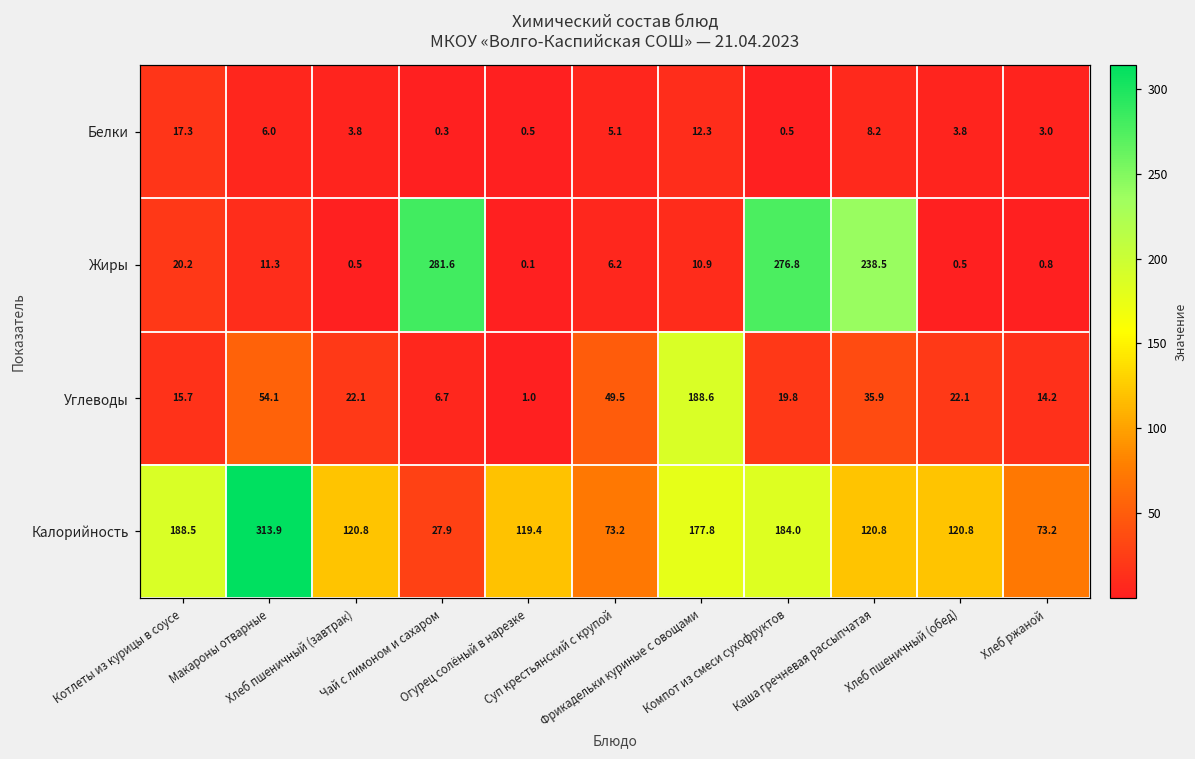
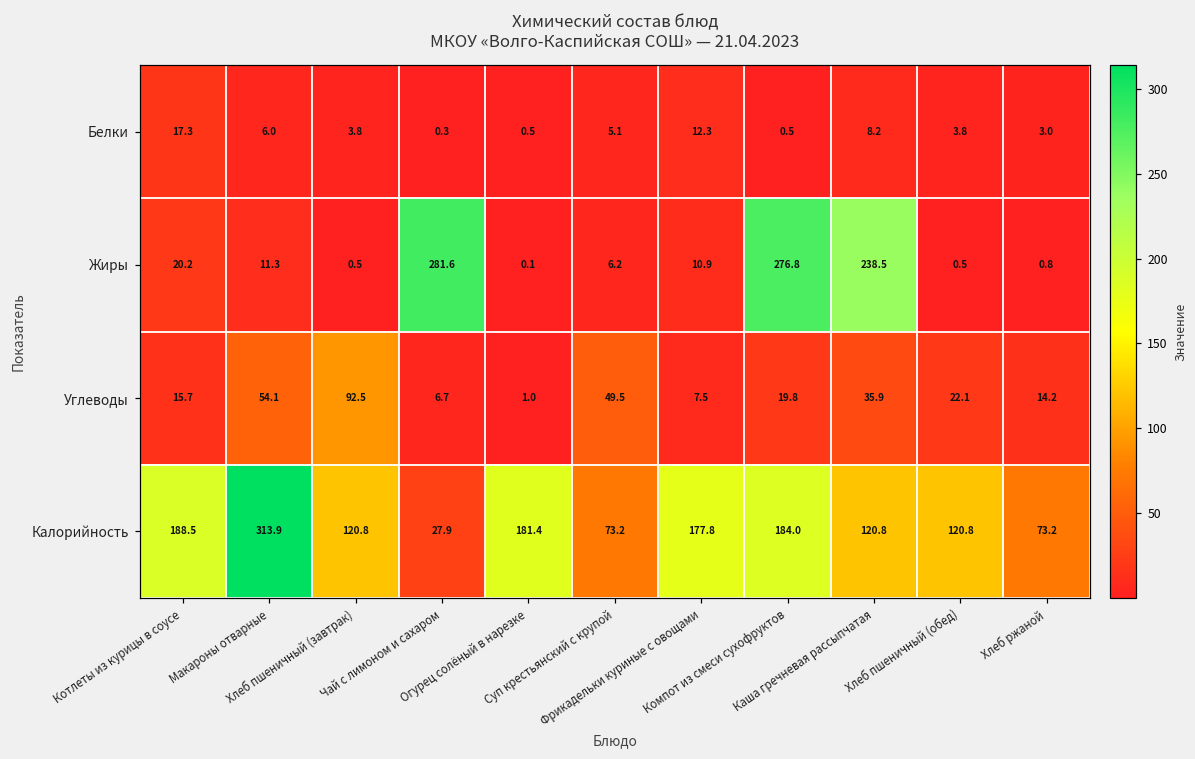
  {
    "Белки": {
      "Котлеты из курицы в соусе": 17.3,
      "Макароны отварные": 6.0,
      "Хлеб пшеничный (завтрак)": 3.8,
      "Чай с лимоном и сахаром": 0.3,
      "Огурец солёный в нарезке": 0.5,
      "Суп крестьянский с крупой": 5.1,
      "Фрикадельки куриные с овощами": 12.3,
      "Компот из смеси сухофруктов": 0.5,
      "Каша гречневая рассыпчатая": 8.2,
      "Хлеб пшеничный (обед)": 3.8,
      "Хлеб ржаной": 3.0
    },
    "Жиры": {
      "Котлеты из курицы в соусе": 20.2,
      "Макароны отварные": 11.3,
      "Хлеб пшеничный (завтрак)": 0.5,
      "Чай с лимоном и сахаром": 281.6,
      "Огурец солёный в нарезке": 0.1,
      "Суп крестьянский с крупой": 6.2,
      "Фрикадельки куриные с овощами": 10.9,
      "Компот из смеси сухофруктов": 276.8,
      "Каша гречневая рассыпчатая": 238.5,
      "Хлеб пшеничный (обед)": 0.5,
      "Хлеб ржаной": 0.8
    },
    "Углеводы": {
      "Котлеты из курицы в соусе": 15.7,
      "Макароны отварные": 54.1,
-     "Хлеб пшеничный (завтрак)": 22.1,
+     "Хлеб пшеничный (завтрак)": 92.5,
      "Чай с лимоном и сахаром": 6.7,
      "Огурец солёный в нарезке": 1.0,
      "Суп крестьянский с крупой": 49.5,
-     "Фрикадельки куриные с овощами": 188.6,
+     "Фрикадельки куриные с овощами": 7.5,
      "Компот из смеси сухофруктов": 19.8,
      "Каша гречневая рассыпчатая": 35.9,
      "Хлеб пшеничный (обед)": 22.1,
      "Хлеб ржаной": 14.2
    },
    "Калорийность": {
      "Котлеты из курицы в соусе": 188.5,
      "Макароны отварные": 313.9,
      "Хлеб пшеничный (завтрак)": 120.8,
      "Чай с лимоном и сахаром": 27.9,
-     "Огурец солёный в нарезке": 119.4,
+     "Огурец солёный в нарезке": 181.4,
      "Суп крестьянский с крупой": 73.2,
      "Фрикадельки куриные с овощами": 177.8,
      "Компот из смеси сухофруктов": 184.0,
      "Каша гречневая рассыпчатая": 120.8,
      "Хлеб пшеничный (обед)": 120.8,
      "Хлеб ржаной": 73.2
    }
  }
